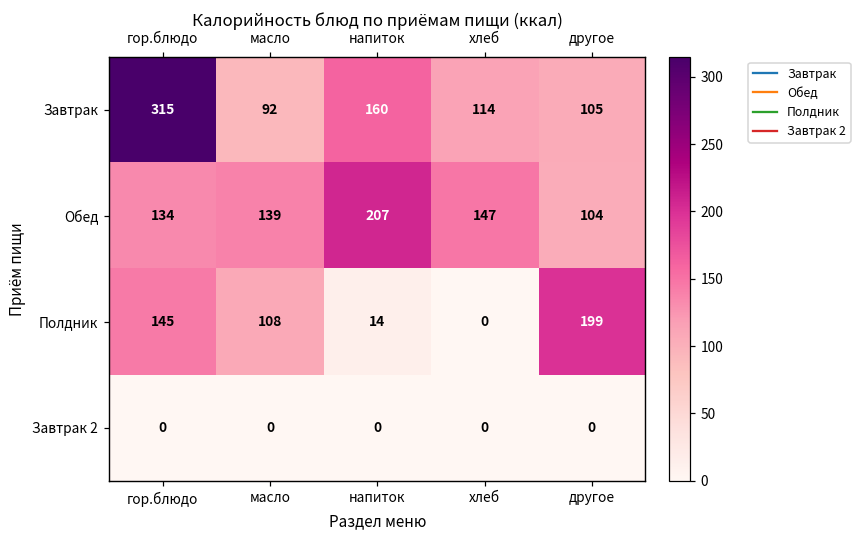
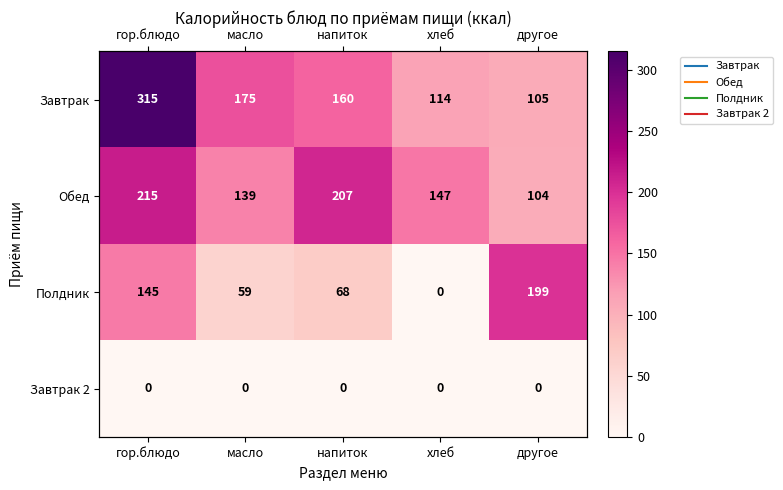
  {
    "Завтрак": {
      "гор.блюдо": 315,
-     "масло": 92,
+     "масло": 175,
      "напиток": 160,
      "хлеб": 114,
      "другое": 105
    },
    "Обед": {
-     "гор.блюдо": 134,
+     "гор.блюдо": 215,
      "масло": 139,
      "напиток": 207,
      "хлеб": 147,
      "другое": 104
    },
    "Полдник": {
      "гор.блюдо": 145,
-     "масло": 108,
-     "напиток": 14,
+     "масло": 59,
+     "напиток": 68,
      "хлеб": 0,
      "другое": 199
    },
    "Завтрак 2": {
      "гор.блюдо": 0,
      "масло": 0,
      "напиток": 0,
      "хлеб": 0,
      "другое": 0
    }
  }
